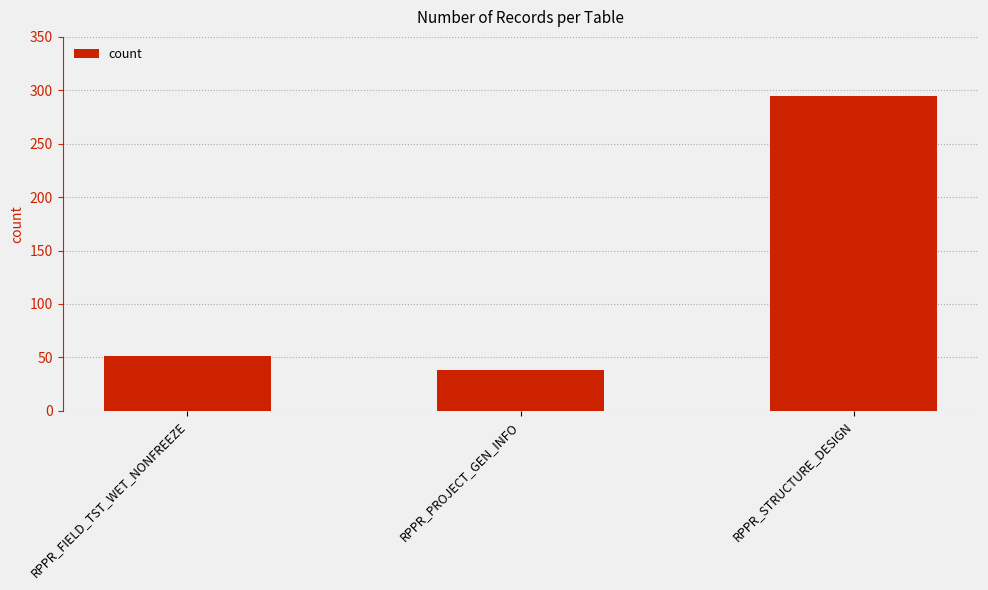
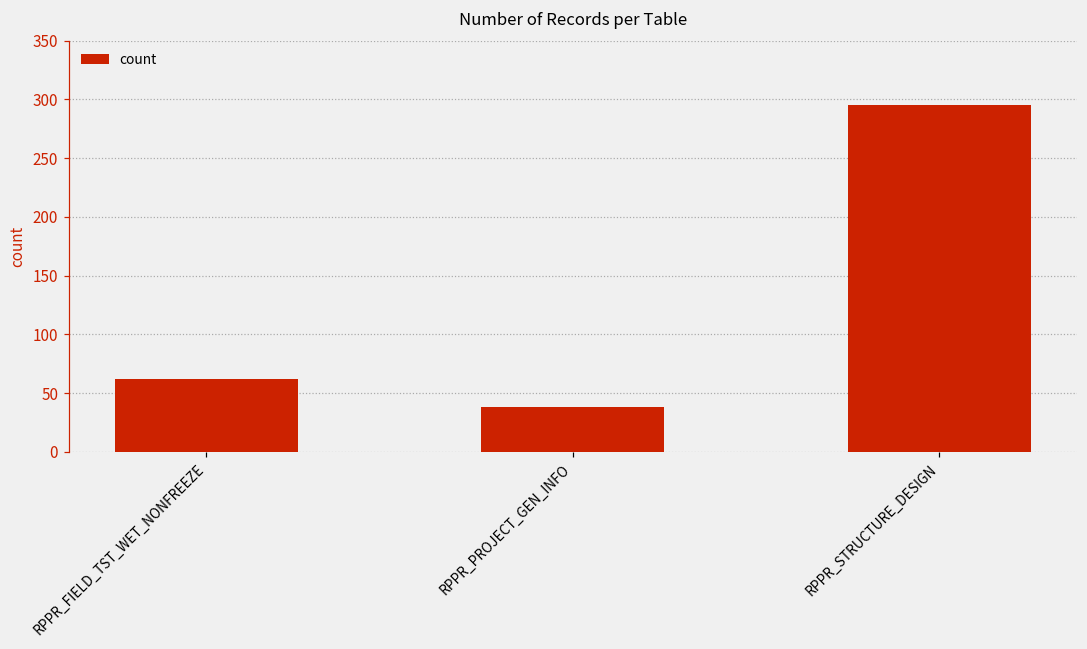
  {
-   "RPPR_FIELD_TST_WET_NONFREEZE": 51,
+   "RPPR_FIELD_TST_WET_NONFREEZE": 62,
    "RPPR_PROJECT_GEN_INFO": 38,
    "RPPR_STRUCTURE_DESIGN": 295
  }
